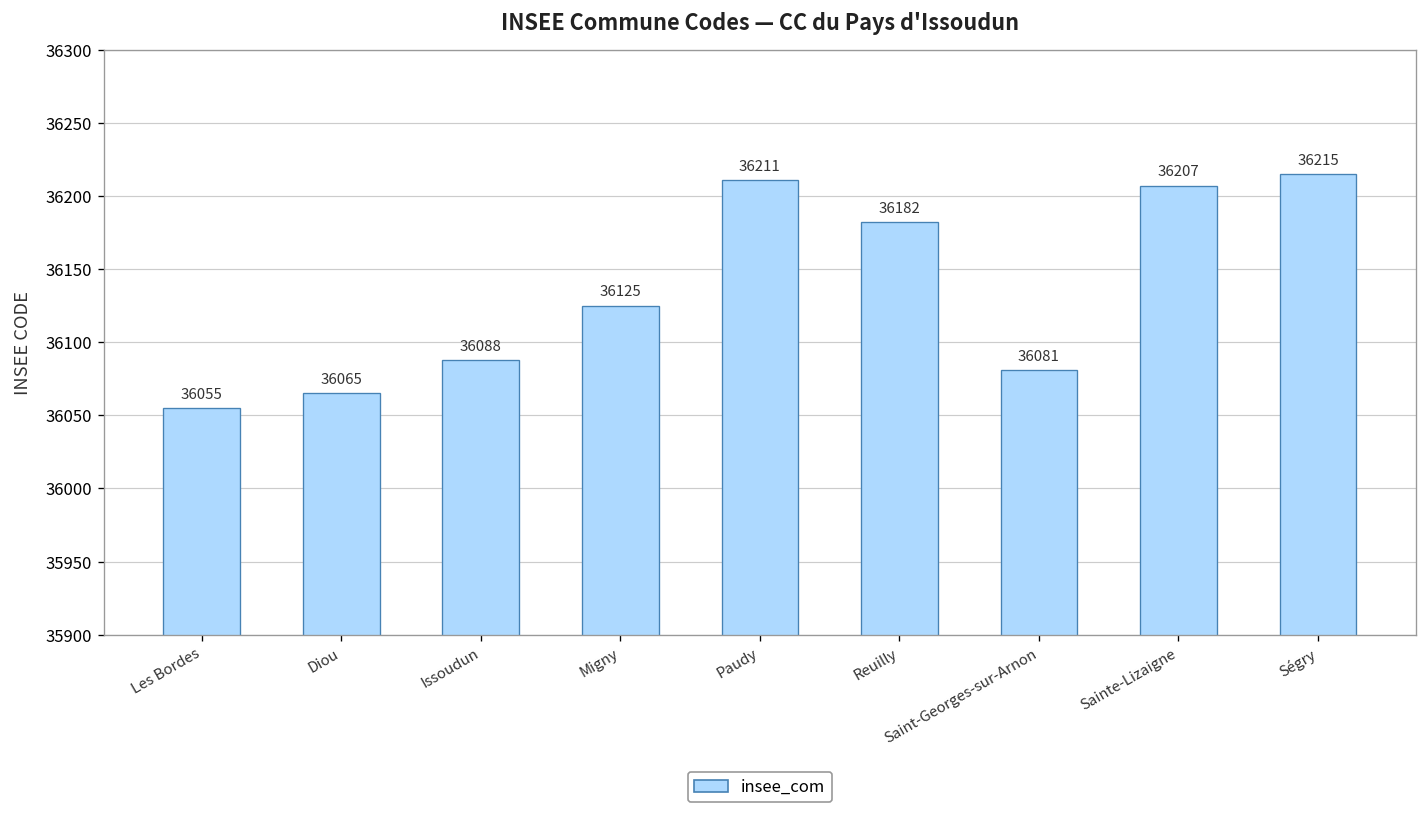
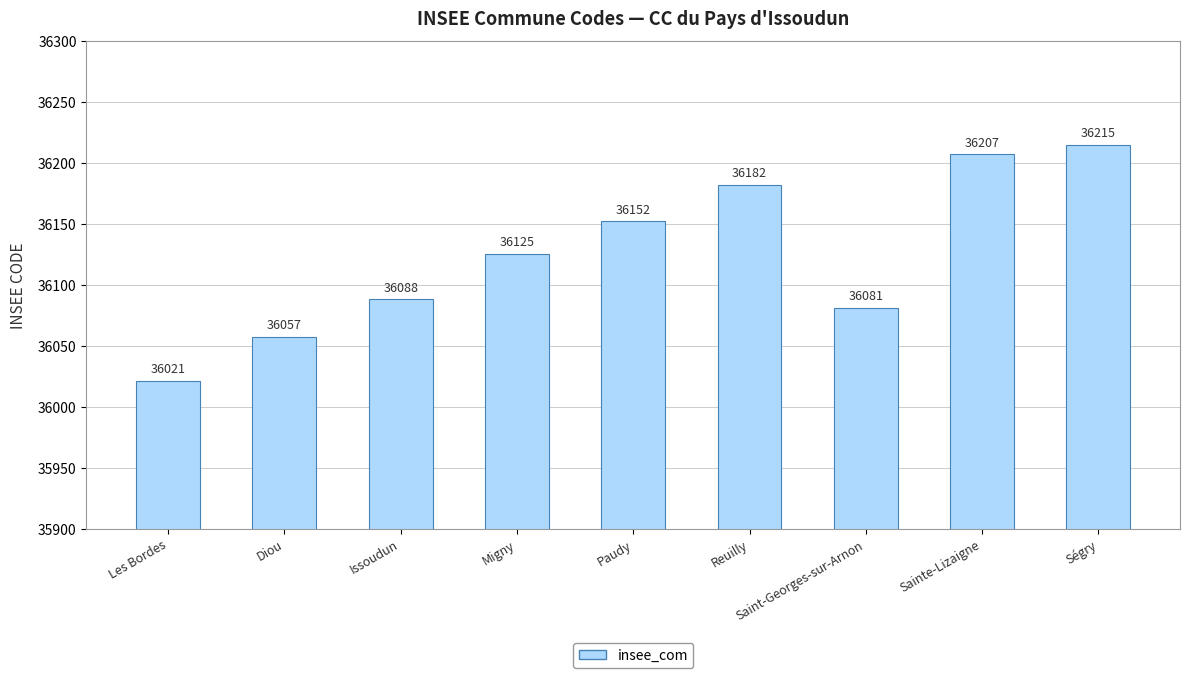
  {
-   "Les Bordes": 36055,
-   "Diou": 36065,
+   "Les Bordes": 36021,
+   "Diou": 36057,
    "Issoudun": 36088,
    "Migny": 36125,
-   "Paudy": 36211,
+   "Paudy": 36152,
    "Reuilly": 36182,
    "Saint-Georges-sur-Arnon": 36081,
    "Sainte-Lizaigne": 36207,
    "Ségry": 36215
  }
